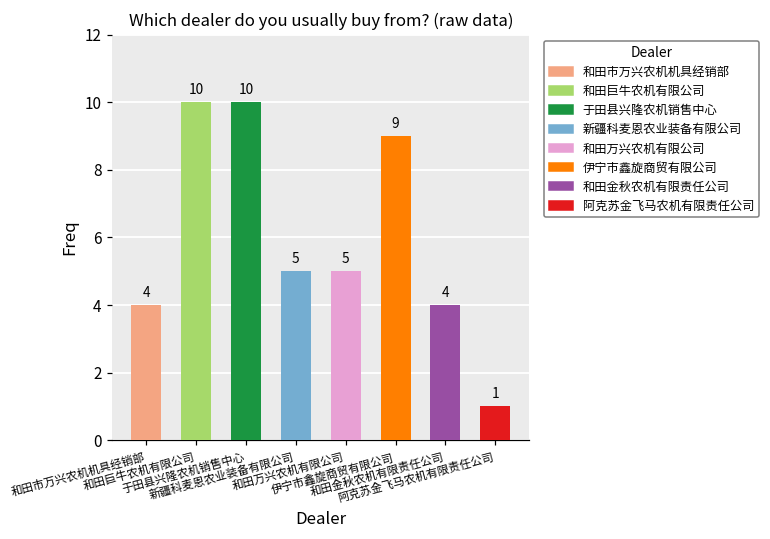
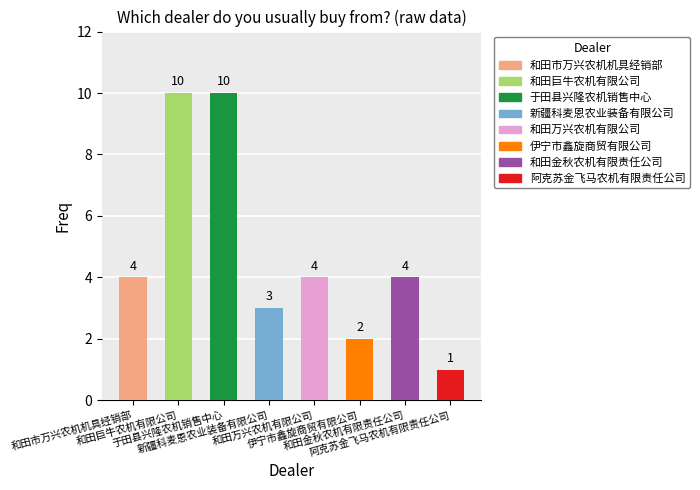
  {
    "和田市万兴农机机具经销部": 4,
    "和田巨牛农机有限公司": 10,
    "于田县兴隆农机销售中心": 10,
-   "新疆科麦恩农业装备有限公司": 5,
-   "和田万兴农机有限公司": 5,
-   "伊宁市鑫旋商贸有限公司": 9,
+   "新疆科麦恩农业装备有限公司": 3,
+   "和田万兴农机有限公司": 4,
+   "伊宁市鑫旋商贸有限公司": 2,
    "和田金秋农机有限责任公司": 4,
    "阿克苏金飞马农机有限责任公司": 1
  }
